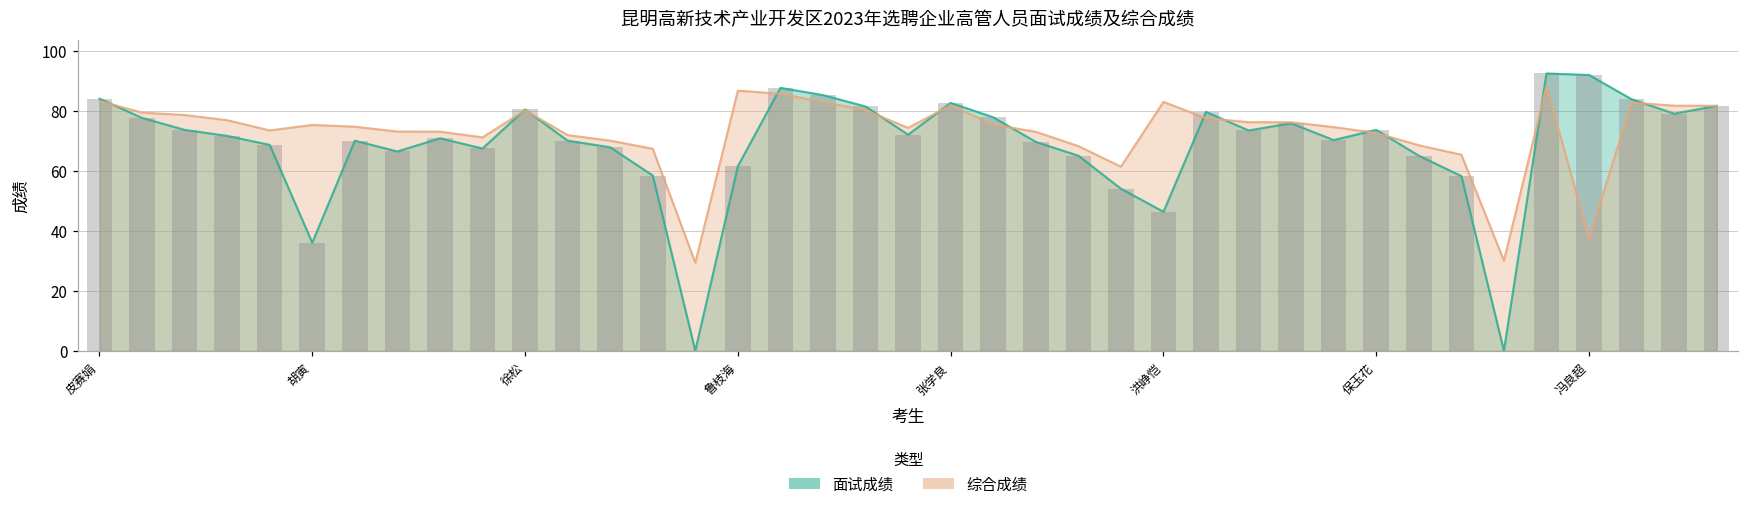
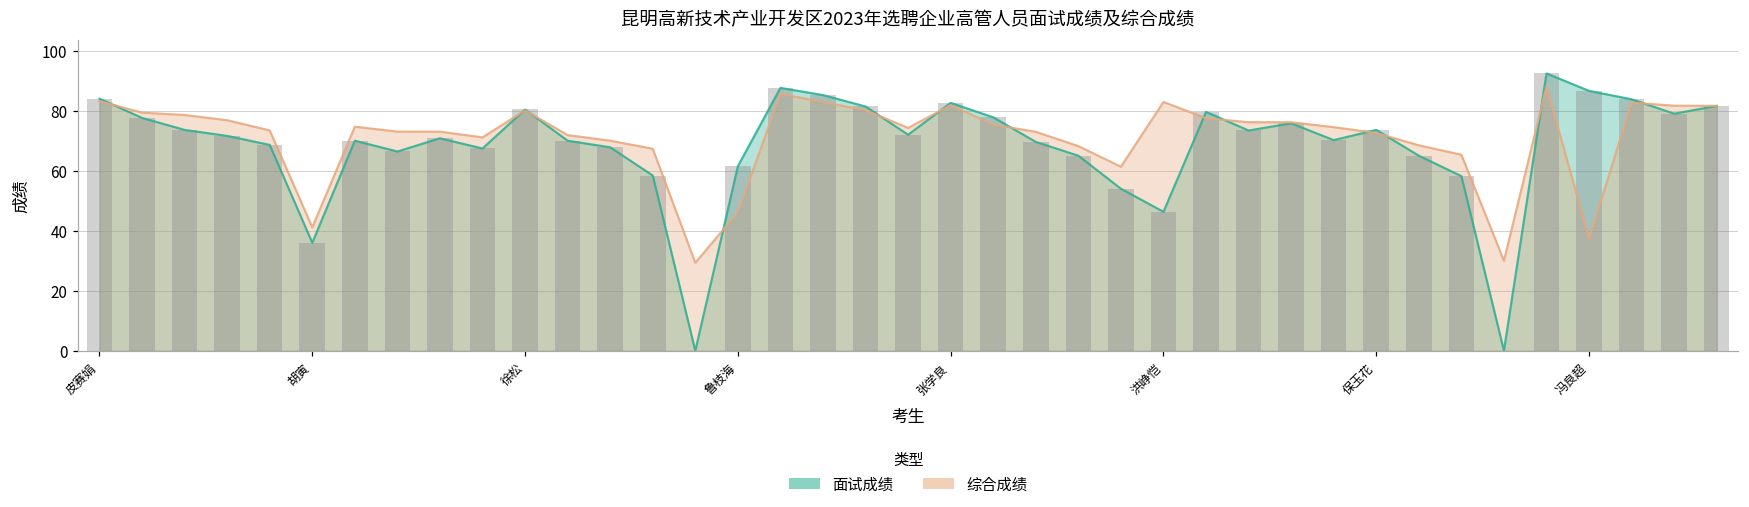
  {
    "面试成绩": {
      "皮赛娟": 84,
      "胡寅": 36,
      "徐松": 80,
      "鲁枝海": 62,
      "张学良": 83,
      "洪峥恺": 46,
      "保玉花": 74,
-     "冯良超": 92
+     "冯良超": 87
    },
    "综合成绩": {
-     "胡寅": 75,
-     "鲁枝海": 87,
+     "胡寅": 41,
+     "鲁枝海": 46,
      "洪峥恺": 83,
      "保玉花": 73,
      "冯良超": 37
    }
  }
